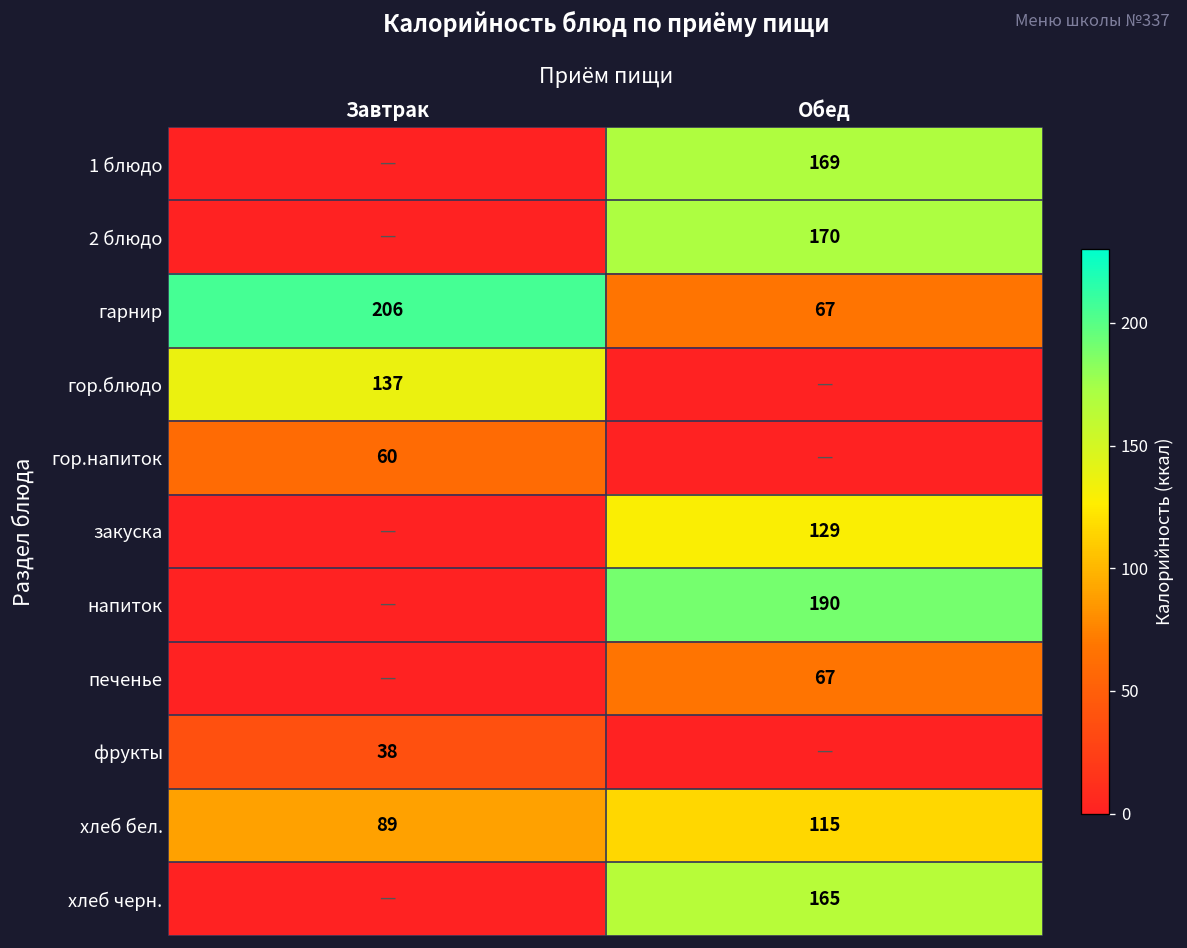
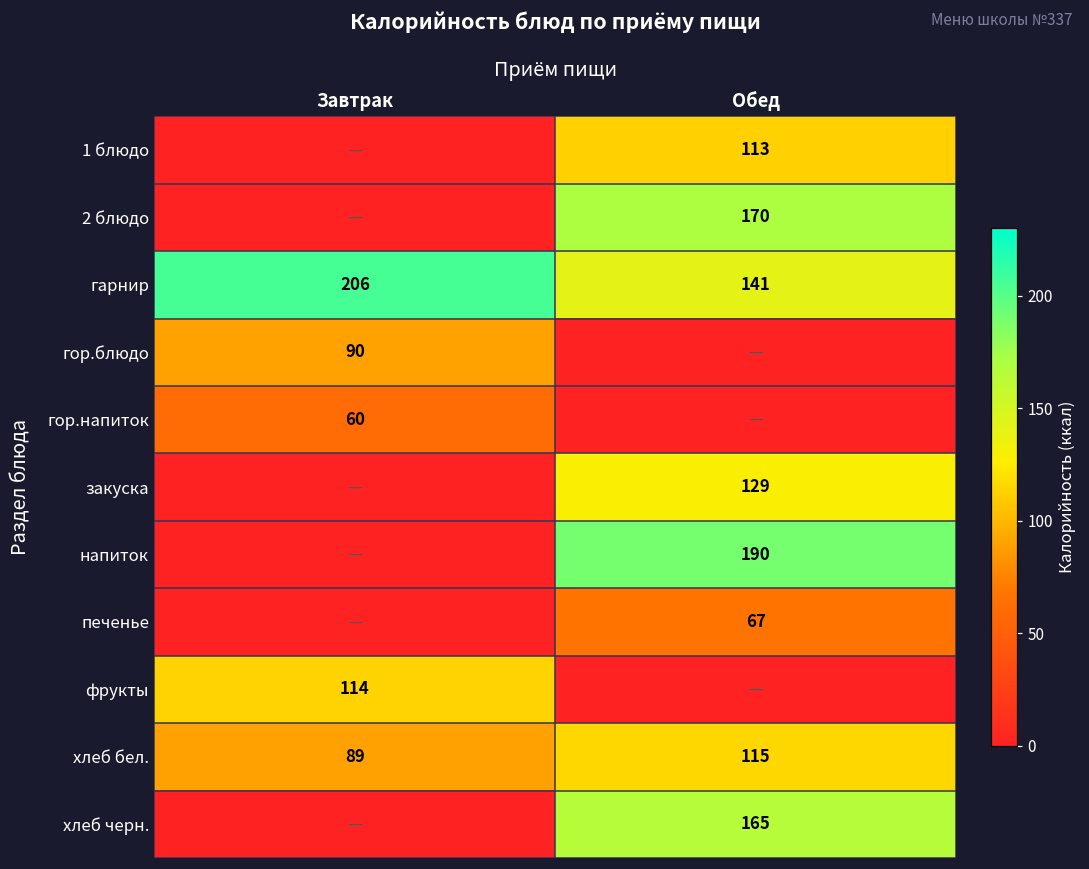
  {
    "1 блюдо": {
-     "Обед": 169
+     "Обед": 113
    },
    "2 блюдо": {
      "Обед": 170
    },
    "гарнир": {
      "Завтрак": 206,
-     "Обед": 67
+     "Обед": 141
    },
    "гор.блюдо": {
-     "Завтрак": 137
+     "Завтрак": 90
    },
    "гор.напиток": {
      "Завтрак": 60
    },
    "закуска": {
      "Обед": 129
    },
    "напиток": {
      "Обед": 190
    },
    "печенье": {
      "Обед": 67
    },
    "фрукты": {
-     "Завтрак": 38
+     "Завтрак": 114
    },
    "хлеб бел.": {
      "Завтрак": 89,
      "Обед": 115
    },
    "хлеб черн.": {
      "Обед": 165
    }
  }
